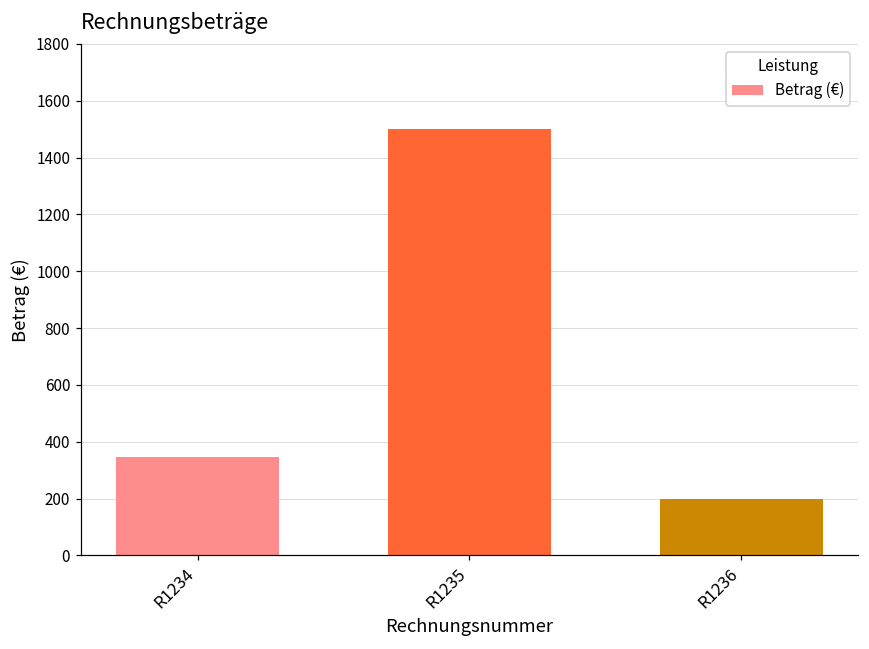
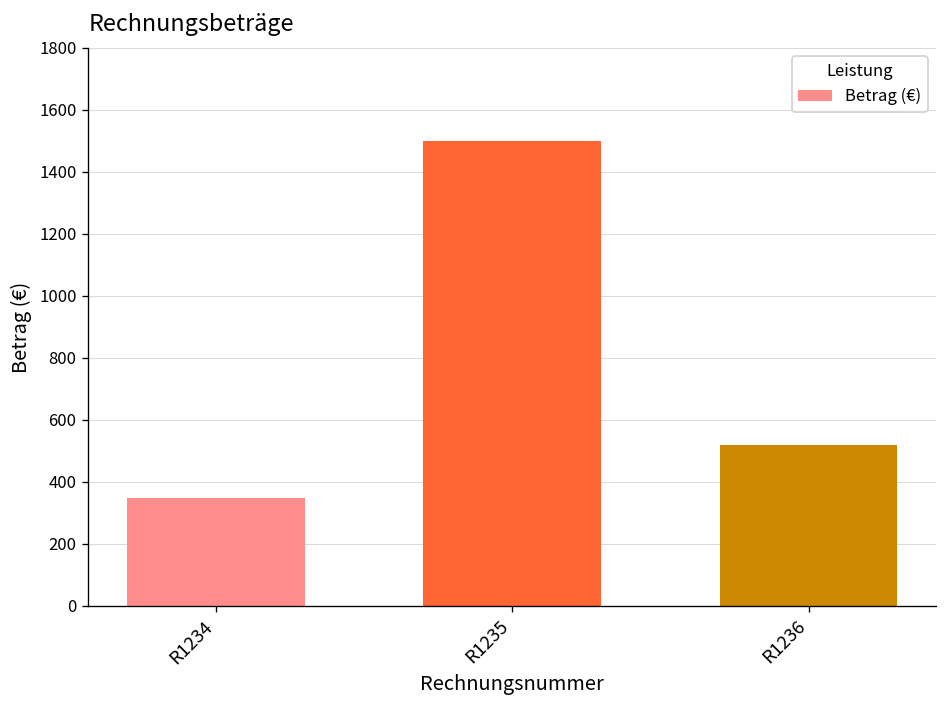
  {
    "R1234": 350,
    "R1235": 1500,
-   "R1236": 200
+   "R1236": 520
  }
